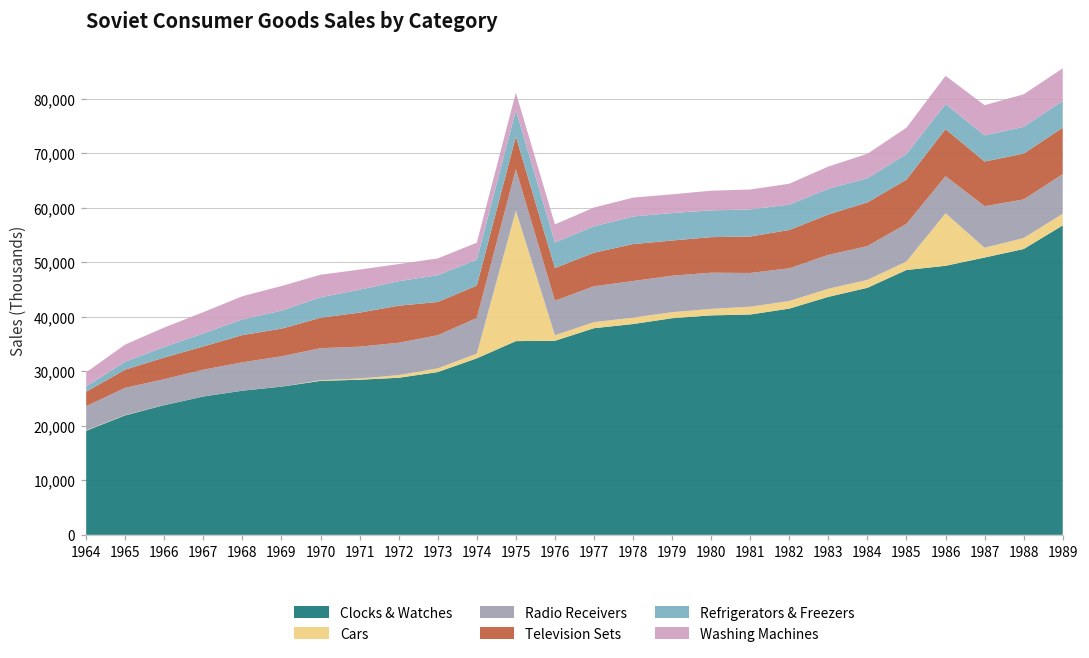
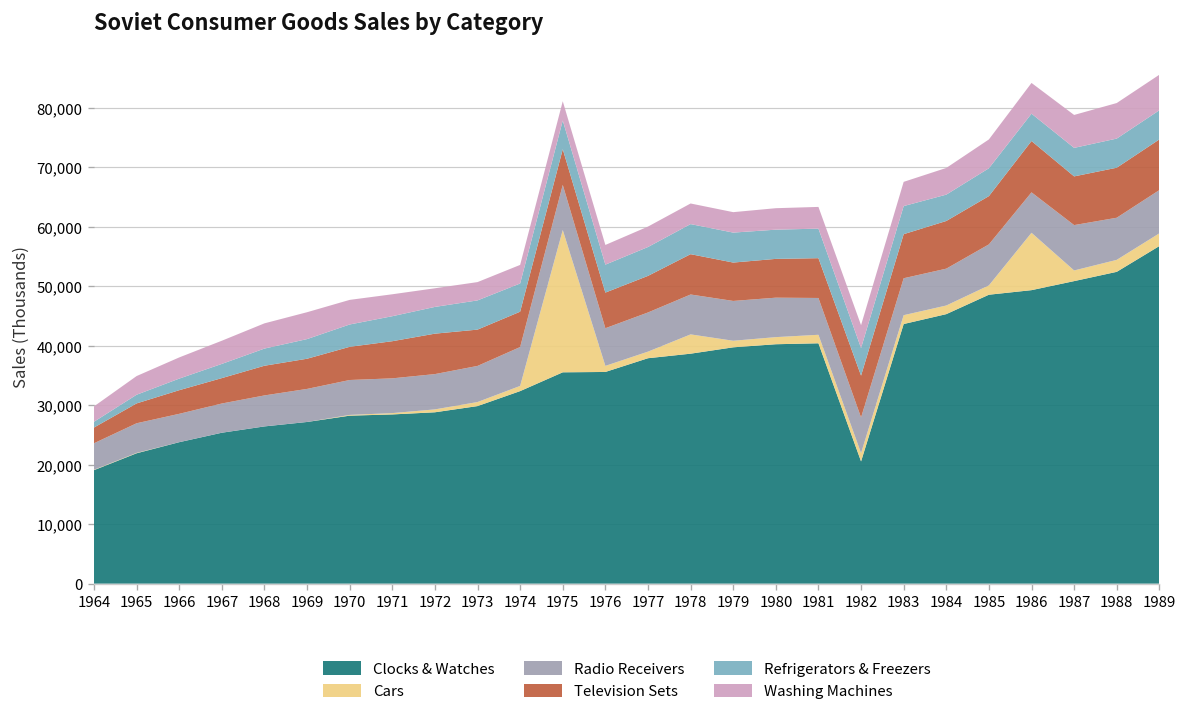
  {
    "Clocks & Watches": {
      "1973": "30,000",
      "1974": "32,000",
      "1975": "36,000",
      "1976": "36,000",
      "1977": "38,000",
      "1978": "39,000",
      "1979": "40,000",
      "1980": "40,000",
      "1981": "40,000",
-     "1982": "41,000",
+     "1982": "21,000",
      "1983": "44,000",
      "1984": "45,000",
      "1985": "49,000",
      "1986": "49,000",
      "1987": "51,000",
      "1988": "52,000",
      "1989": "57,000"
    },
    "Cars": {
      "1973": "1,000",
      "1974": "1,000",
      "1975": "24,000",
      "1976": "1,000",
      "1977": "1,000",
-     "1978": "1,000",
+     "1978": "3,000",
      "1979": "1,000",
      "1980": "1,000",
      "1981": "1,000",
      "1982": "1,000",
      "1983": "1,000",
      "1984": "1,000",
      "1985": "2,000",
      "1986": "10,000",
      "1987": "2,000",
      "1988": "2,000",
      "1989": "2,000"
    },
    "Television Sets": {
      "1964": "3,000",
      "1965": "3,000",
      "1966": "4,000",
      "1967": "4,000",
      "1968": "5,000",
      "1969": "5,000",
      "1970": "6,000",
      "1971": "6,000",
      "1972": "7,000",
      "1973": "6,000",
      "1974": "6,000",
      "1975": "6,000",
      "1976": "6,000",
      "1977": "6,000",
      "1978": "7,000",
      "1979": "6,000",
      "1980": "7,000",
      "1981": "7,000",
      "1982": "7,000",
      "1983": "7,000",
      "1984": "8,000",
      "1985": "8,000",
      "1986": "9,000",
      "1987": "8,000",
      "1988": "8,000",
      "1989": "9,000"
    }
  }
